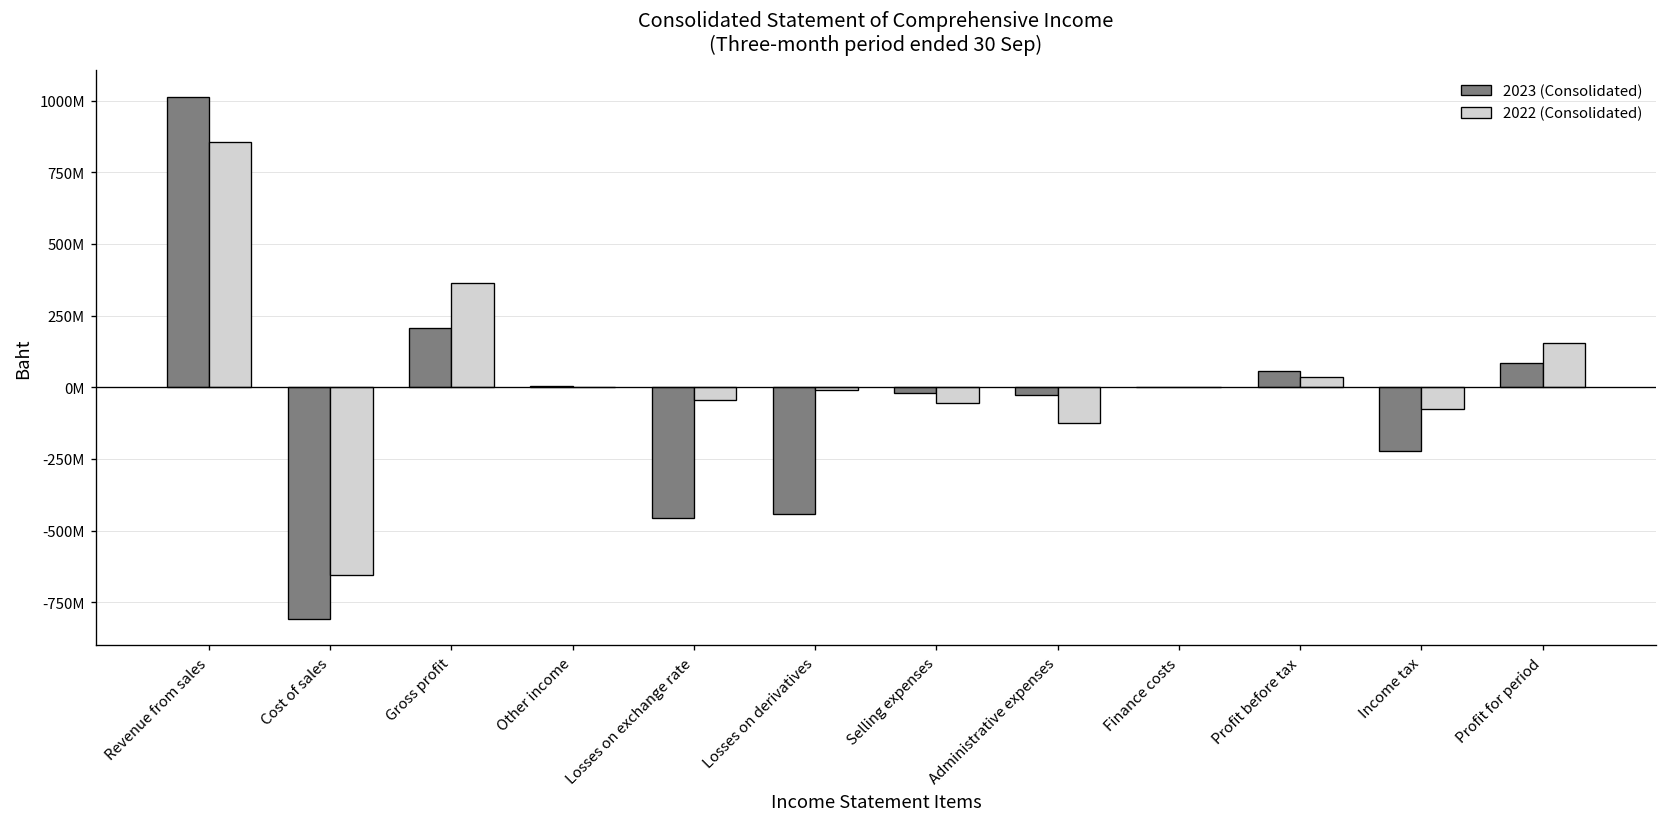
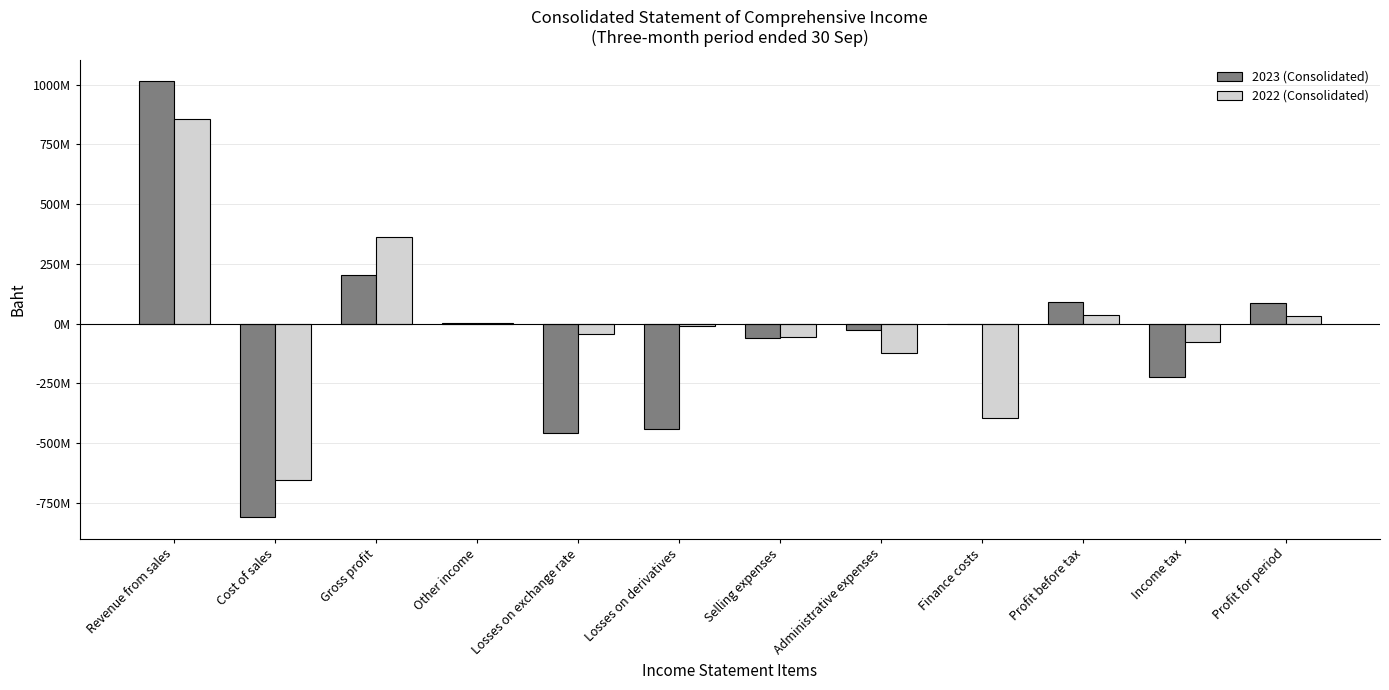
  {
    "2023 (Consolidated)": {
      "Revenue from sales": 1010000000,
      "Cost of sales": -810000000,
      "Gross profit": 210000000,
      "Losses on exchange rate": -460000000,
      "Losses on derivatives": -440000000,
-     "Selling expenses": -20000000,
+     "Selling expenses": -60000000,
      "Administrative expenses": -30000000,
-     "Profit before tax": 60000000,
+     "Profit before tax": 90000000,
      "Income tax": -220000000,
      "Profit for period": 80000000
    },
    "2022 (Consolidated)": {
      "Revenue from sales": 860000000,
      "Cost of sales": -650000000,
      "Gross profit": 360000000,
      "Losses on exchange rate": -40000000,
      "Selling expenses": -60000000,
      "Administrative expenses": -120000000,
-     "Finance costs": 0,
+     "Finance costs": -400000000,
      "Profit before tax": 40000000,
      "Income tax": -80000000,
-     "Profit for period": 150000000
+     "Profit for period": 30000000
    }
  }
